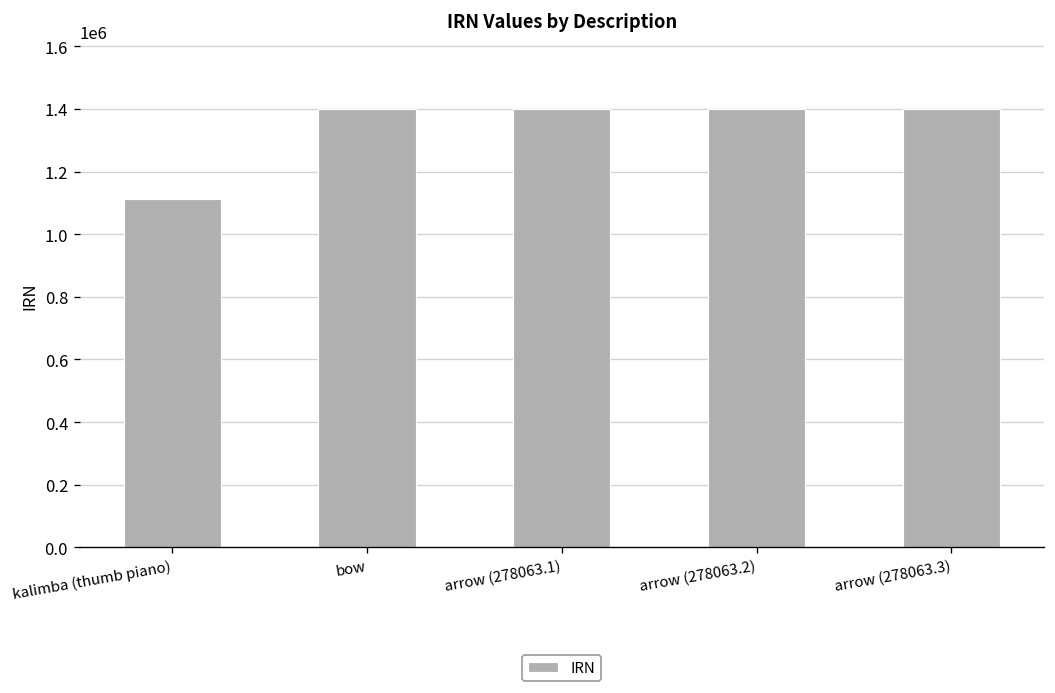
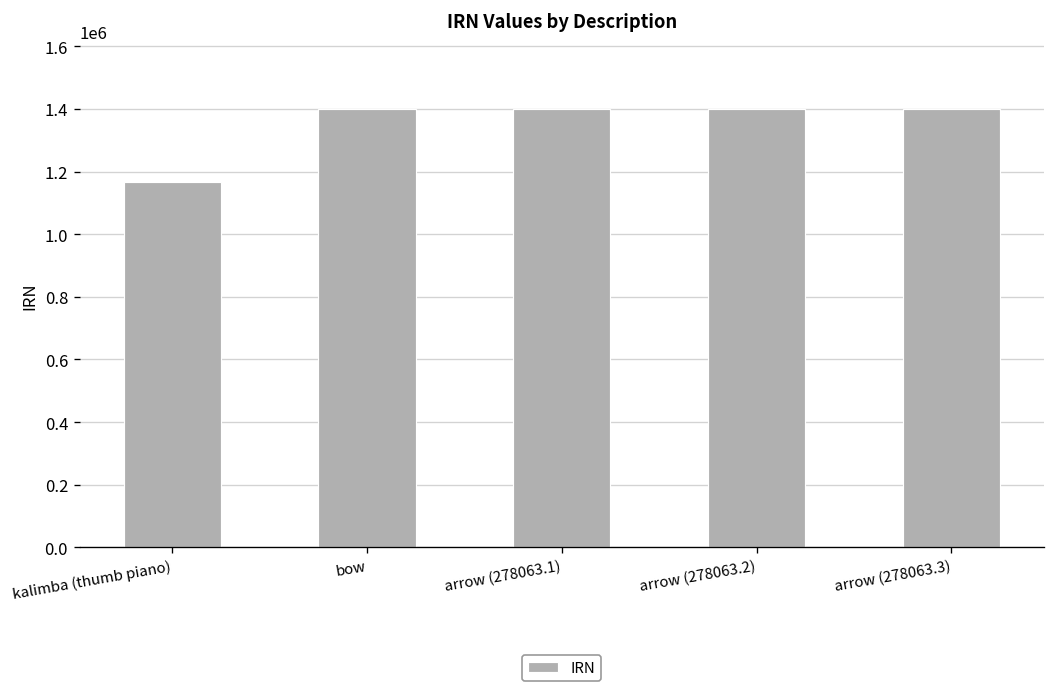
  {
-   "kalimba (thumb piano)": 1110000,
+   "kalimba (thumb piano)": 1170000,
    "bow": 1400000,
    "arrow (278063.1)": 1400000,
    "arrow (278063.2)": 1400000,
    "arrow (278063.3)": 1400000
  }
